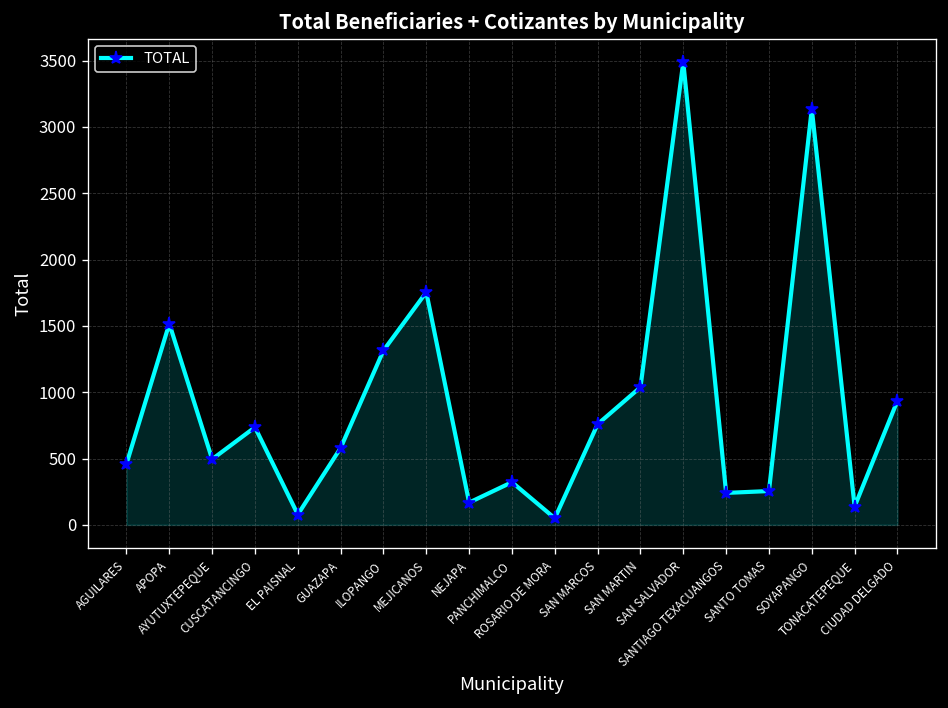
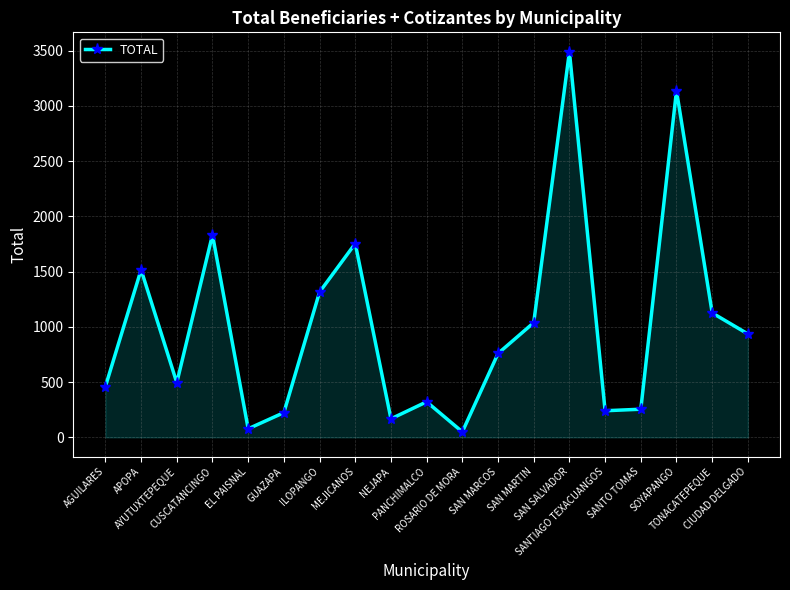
  {
    "AGUILARES": 460,
    "APOPA": 1520,
    "AYUTUXTEPEQUE": 500,
-   "CUSCATANCINGO": 740,
+   "CUSCATANCINGO": 1830,
    "EL PAISNAL": 80,
-   "GUAZAPA": 580,
+   "GUAZAPA": 220,
    "ILOPANGO": 1320,
    "MEJICANOS": 1750,
    "NEJAPA": 170,
    "PANCHIMALCO": 320,
    "ROSARIO DE MORA": 50,
    "SAN MARCOS": 760,
    "SAN MARTIN": 1040,
    "SAN SALVADOR": 3490,
    "SANTIAGO TEXACUANGOS": 240,
    "SANTO TOMAS": 260,
    "SOYAPANGO": 3140,
-   "TONACATEPEQUE": 140,
+   "TONACATEPEQUE": 1130,
    "CIUDAD DELGADO": 940
  }
